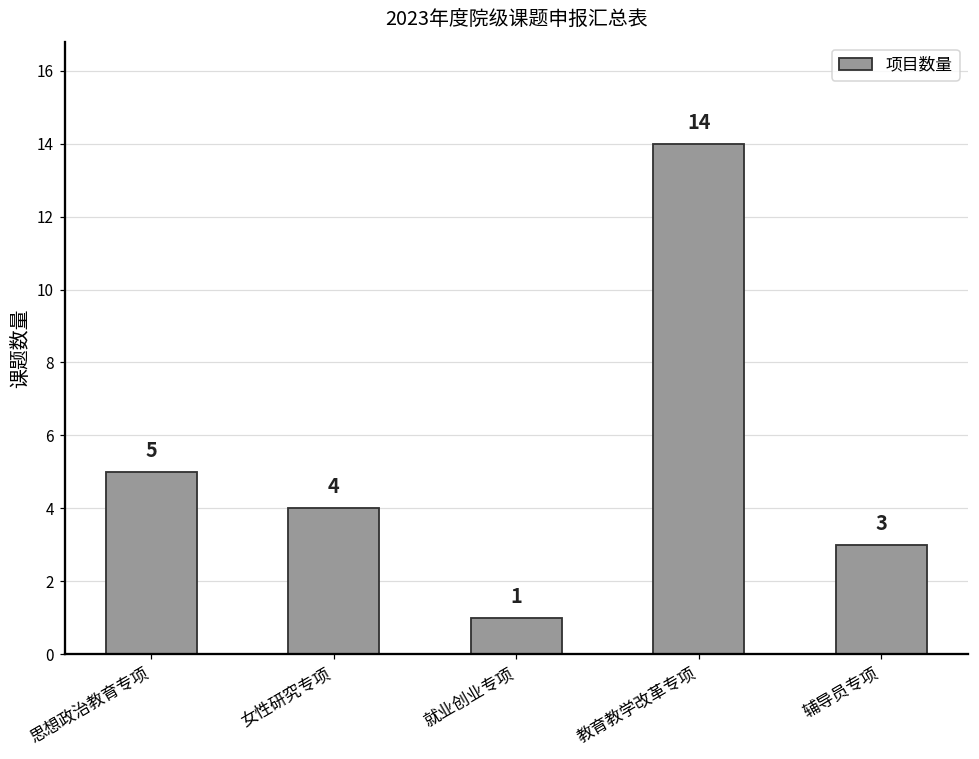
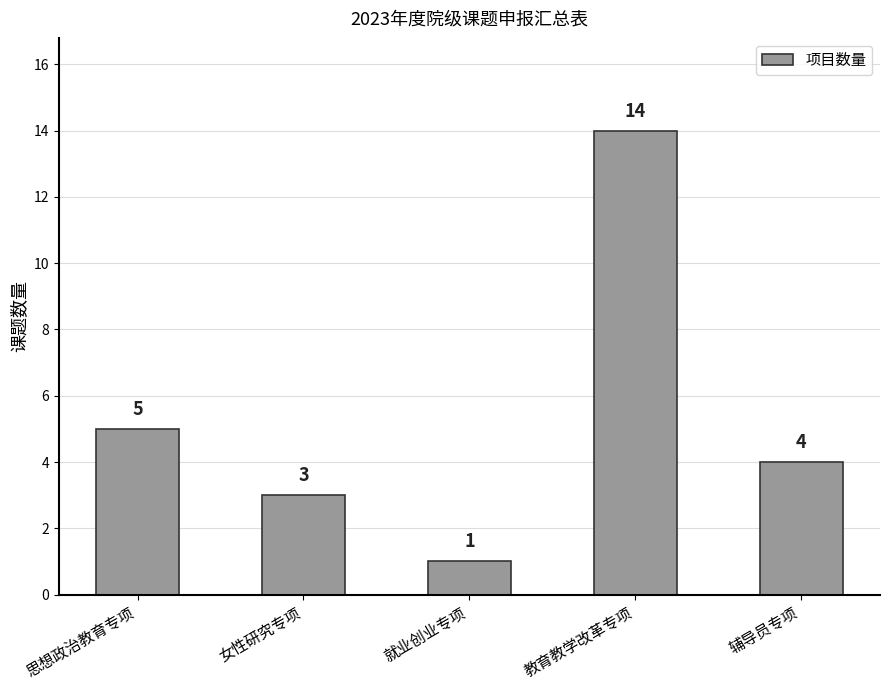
  {
    "思想政治教育专项": 5,
-   "女性研究专项": 4,
+   "女性研究专项": 3,
    "就业创业专项": 1,
    "教育教学改革专项": 14,
-   "辅导员专项": 3
+   "辅导员专项": 4
  }
